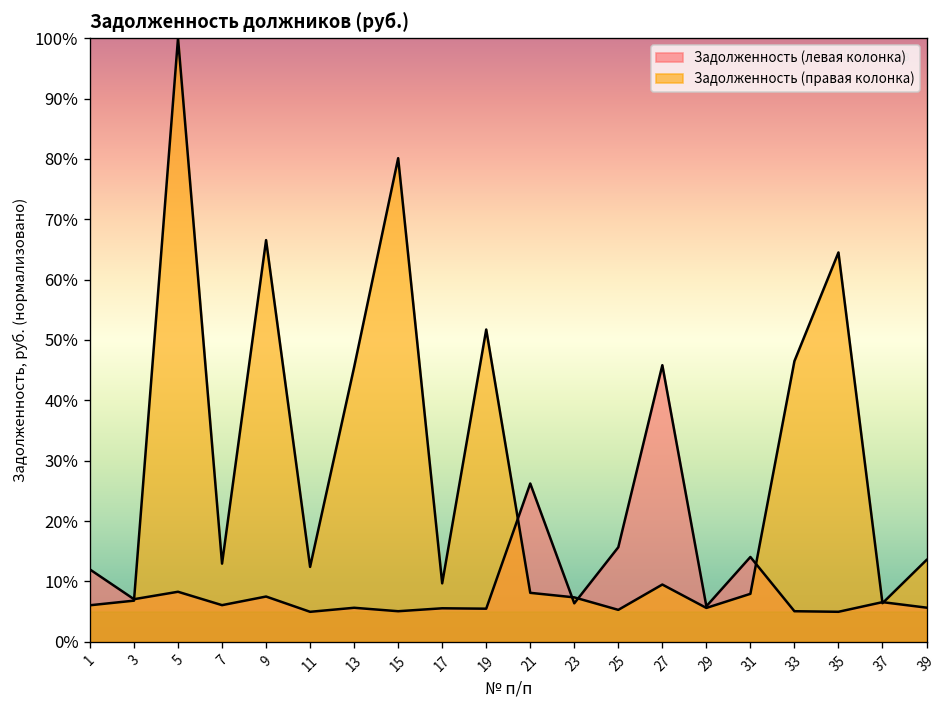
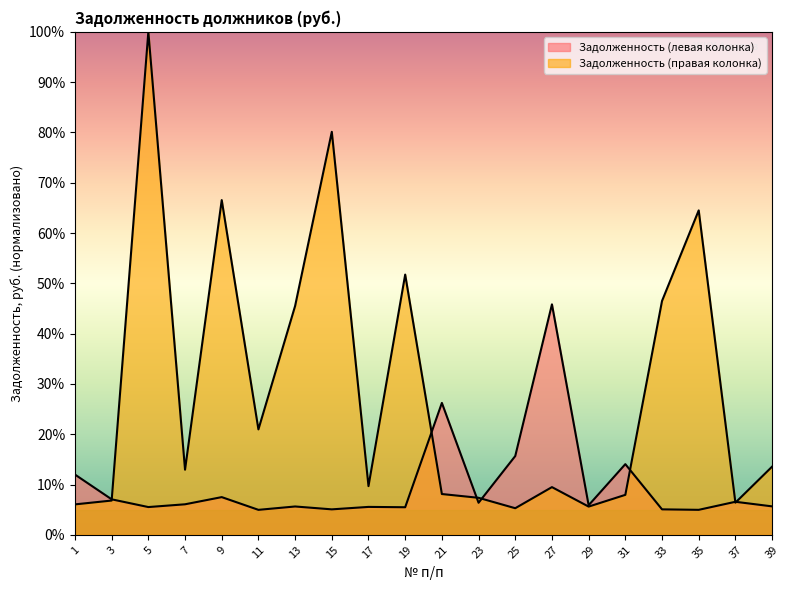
  {
    "Задолженность (левая колонка)": {
      "1": "12%",
-     "5": "8%",
+     "5": "6%",
      "7": "6%",
      "9": "7%",
      "11": "5%",
      "13": "6%",
      "15": "5%",
      "17": "6%",
      "19": "5%",
      "21": "26%",
      "23": "6%",
      "25": "16%",
      "27": "46%",
      "31": "14%",
      "33": "5%",
      "35": "5%",
      "39": "6%"
    },
    "Задолженность (правая колонка)": {
      "1": "6%",
      "5": "100%",
      "7": "13%",
      "9": "67%",
-     "11": "12%",
+     "11": "21%",
      "13": "46%",
      "15": "80%",
      "17": "10%",
      "19": "52%",
      "21": "8%",
      "23": "7%",
      "25": "5%",
      "27": "9%",
      "31": "8%",
      "33": "46%",
      "35": "65%",
      "39": "14%"
    }
  }
